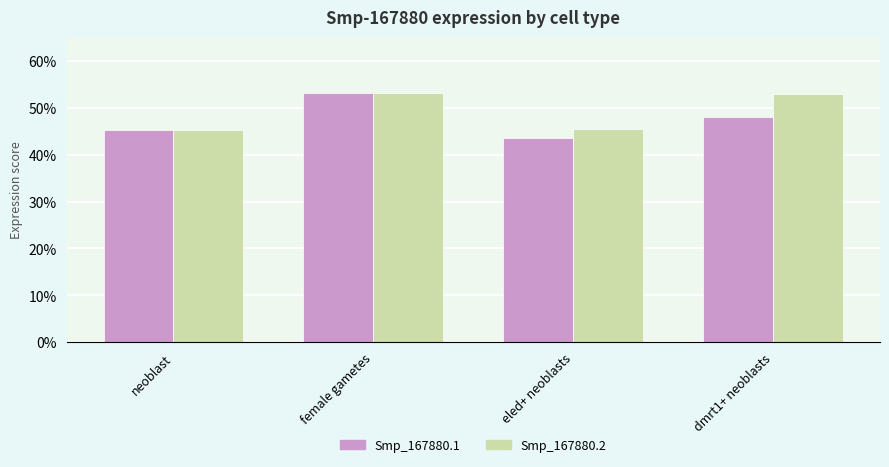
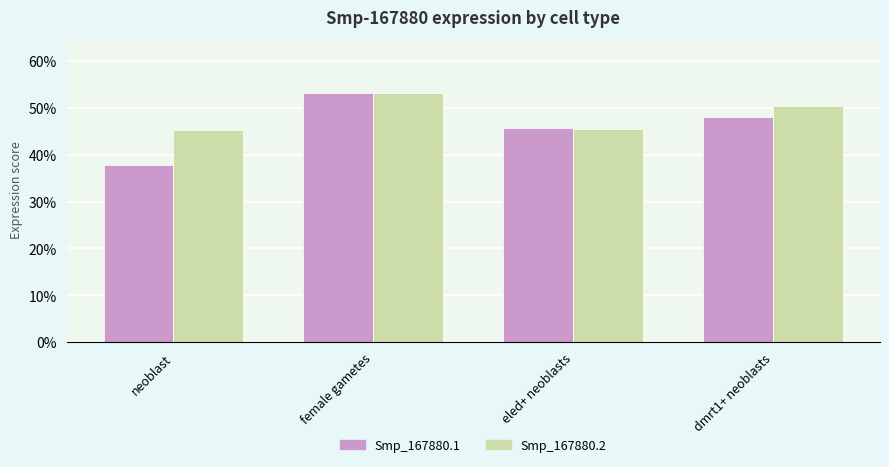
  {
    "Smp_167880.1": {
-     "neoblast": "45%",
+     "neoblast": "38%",
      "female gametes": "53%",
-     "eled+ neoblasts": "44%",
+     "eled+ neoblasts": "46%",
      "dmrt1+ neoblasts": "48%"
    },
    "Smp_167880.2": {
      "neoblast": "45%",
      "female gametes": "53%",
      "eled+ neoblasts": "45%",
-     "dmrt1+ neoblasts": "53%"
+     "dmrt1+ neoblasts": "50%"
    }
  }
